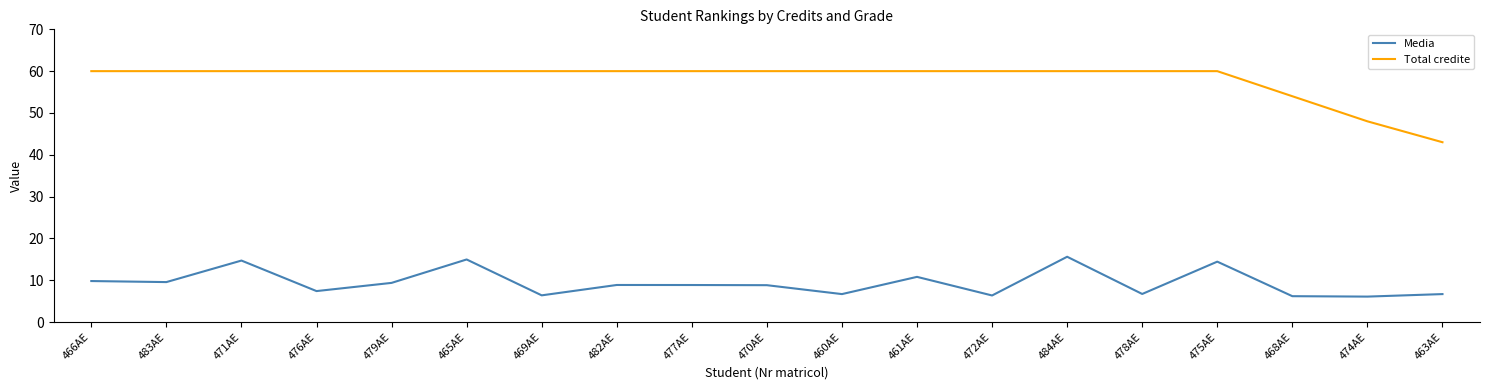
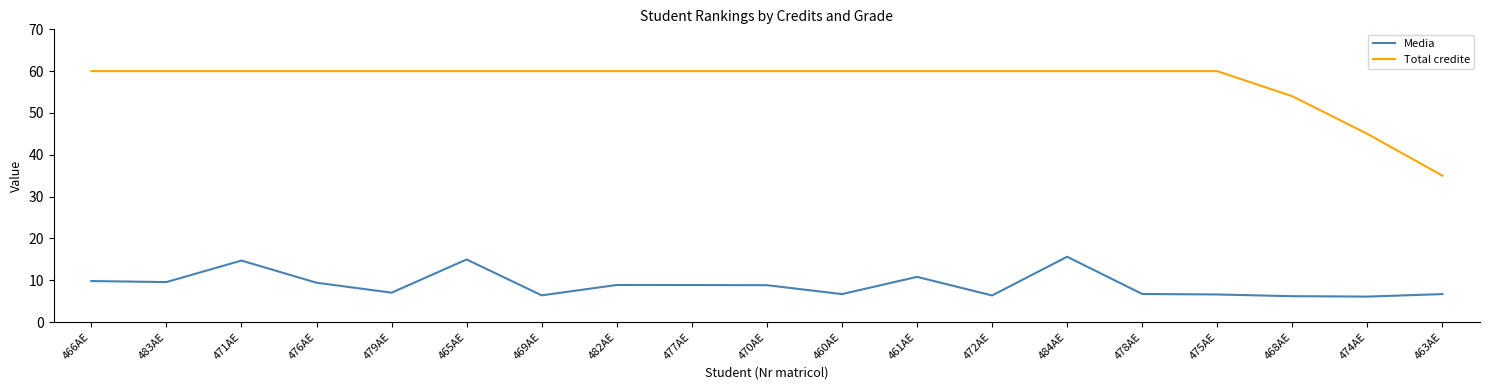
  {
    "Media": {
      "466AE": 10,
      "483AE": 10,
      "471AE": 15,
-     "476AE": 7,
-     "479AE": 9,
+     "476AE": 9,
+     "479AE": 7,
      "465AE": 15,
      "469AE": 6,
      "482AE": 9,
      "477AE": 9,
      "470AE": 9,
      "460AE": 7,
      "461AE": 11,
      "472AE": 6,
      "484AE": 16,
      "478AE": 7,
-     "475AE": 14,
+     "475AE": 7,
      "468AE": 6,
      "474AE": 6,
      "463AE": 7
    },
    "Total credite": {
      "466AE": 60,
      "483AE": 60,
      "471AE": 60,
      "476AE": 60,
      "479AE": 60,
      "465AE": 60,
      "469AE": 60,
      "482AE": 60,
      "477AE": 60,
      "470AE": 60,
      "460AE": 60,
      "461AE": 60,
      "472AE": 60,
      "484AE": 60,
      "478AE": 60,
      "475AE": 60,
      "468AE": 54,
-     "474AE": 48,
-     "463AE": 43
+     "474AE": 45,
+     "463AE": 35
    }
  }
